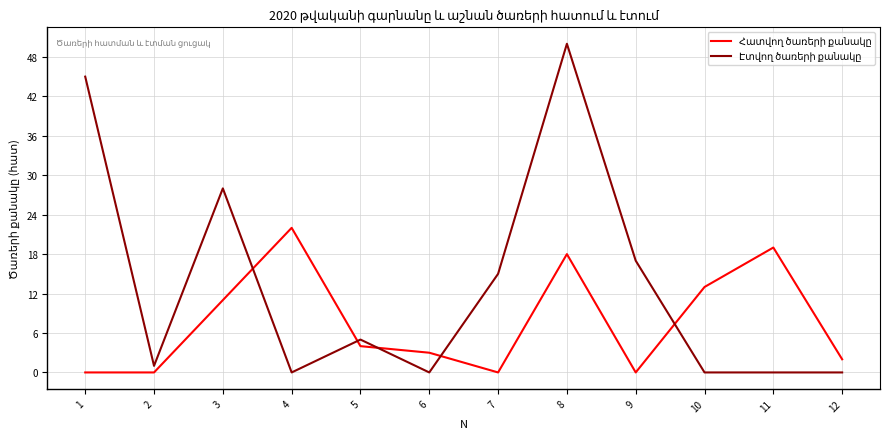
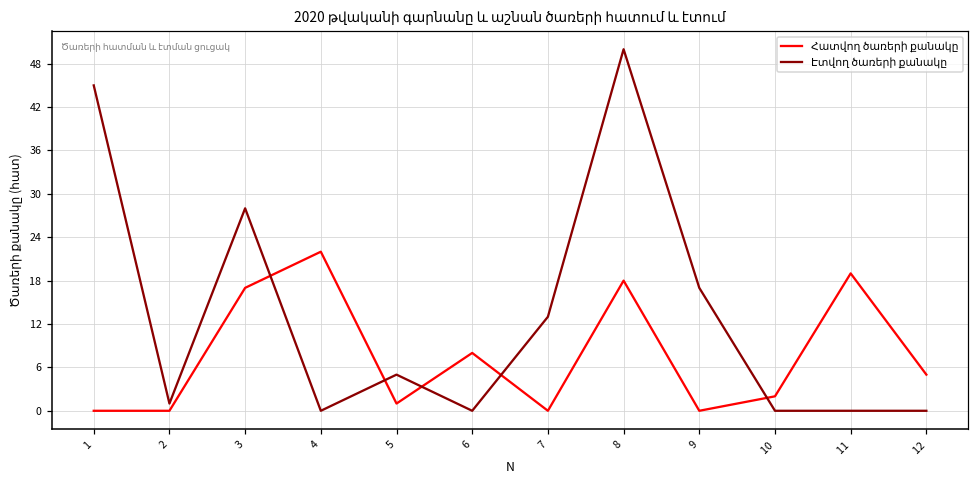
  {
    "Հատվող ծառերի քանակը": {
      "1": 0,
      "2": 0,
-     "3": 11,
+     "3": 17,
      "4": 22,
-     "5": 4,
-     "6": 3,
+     "5": 1,
+     "6": 8,
      "7": 0,
      "8": 18,
      "9": 0,
-     "10": 13,
+     "10": 2,
      "11": 19,
-     "12": 2
+     "12": 5
    },
    "Էտվող ծառերի քանակը": {
      "1": 45,
      "2": 1,
      "3": 28,
      "4": 0,
      "5": 5,
      "6": 0,
-     "7": 15,
+     "7": 13,
      "8": 50,
      "9": 17,
      "10": 0,
      "11": 0,
      "12": 0
    }
  }
